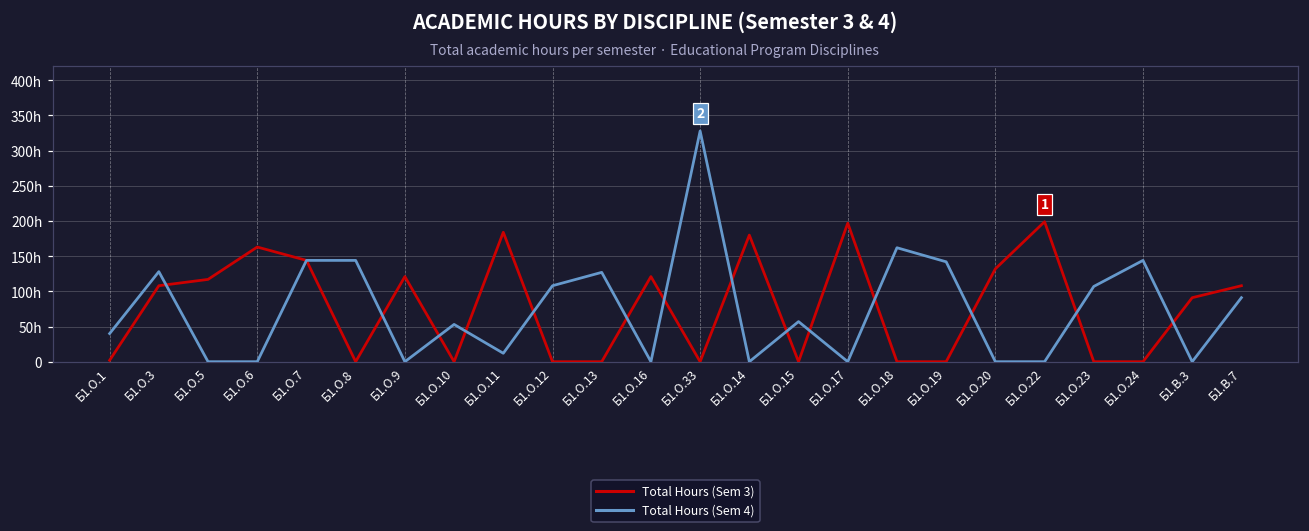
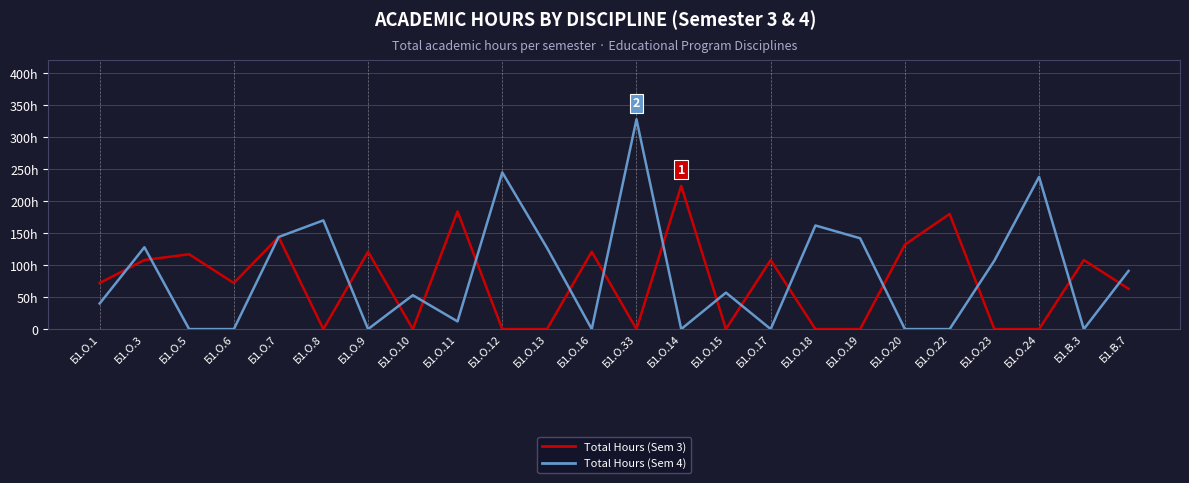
  {
    "Total Hours (Sem 3)": {
-     "Б1.О.1": "0h",
+     "Б1.О.1": "70h",
      "Б1.О.3": "110h",
      "Б1.О.5": "120h",
-     "Б1.О.6": "160h",
+     "Б1.О.6": "70h",
      "Б1.О.8": "0h",
      "Б1.О.9": "120h",
      "Б1.О.10": "0h",
      "Б1.О.11": "180h",
      "Б1.О.12": "0h",
      "Б1.О.13": "0h",
      "Б1.О.16": "120h",
      "Б1.О.33": "0h",
-     "Б1.О.14": "180h",
+     "Б1.О.14": "220h",
      "Б1.О.15": "0h",
-     "Б1.О.17": "200h",
+     "Б1.О.17": "110h",
      "Б1.О.18": "0h",
      "Б1.О.19": "0h",
      "Б1.О.20": "130h",
-     "Б1.О.22": "200h",
+     "Б1.О.22": "180h",
      "Б1.О.23": "0h",
      "Б1.О.24": "0h",
-     "Б1.В.3": "90h",
-     "Б1.В.7": "110h"
+     "Б1.В.3": "110h",
+     "Б1.В.7": "60h"
    },
    "Total Hours (Sem 4)": {
      "Б1.О.1": "40h",
      "Б1.О.3": "130h",
      "Б1.О.5": "0h",
      "Б1.О.6": "0h",
-     "Б1.О.8": "140h",
+     "Б1.О.8": "170h",
      "Б1.О.9": "0h",
      "Б1.О.10": "50h",
      "Б1.О.11": "10h",
-     "Б1.О.12": "110h",
+     "Б1.О.12": "250h",
      "Б1.О.13": "130h",
      "Б1.О.16": "0h",
      "Б1.О.14": "0h",
      "Б1.О.15": "60h",
      "Б1.О.17": "0h",
      "Б1.О.18": "160h",
      "Б1.О.19": "140h",
      "Б1.О.20": "0h",
      "Б1.О.22": "0h",
      "Б1.О.23": "110h",
-     "Б1.О.24": "140h",
+     "Б1.О.24": "240h",
      "Б1.В.3": "0h",
      "Б1.В.7": "90h"
    }
  }
